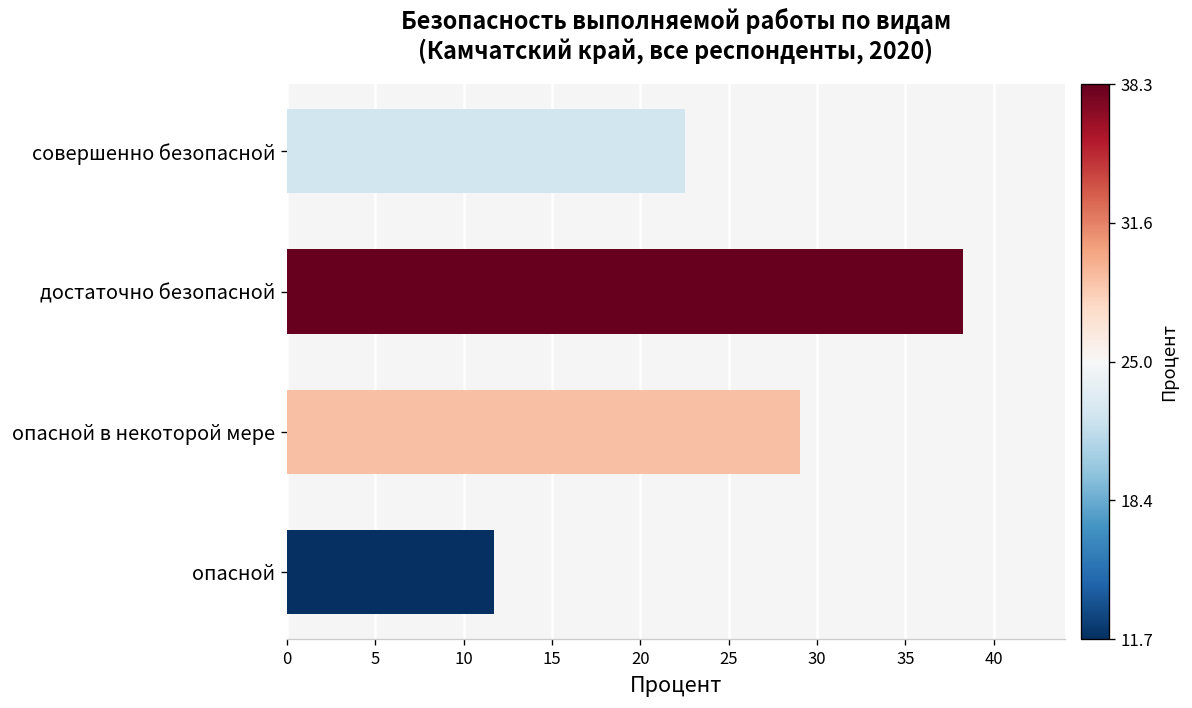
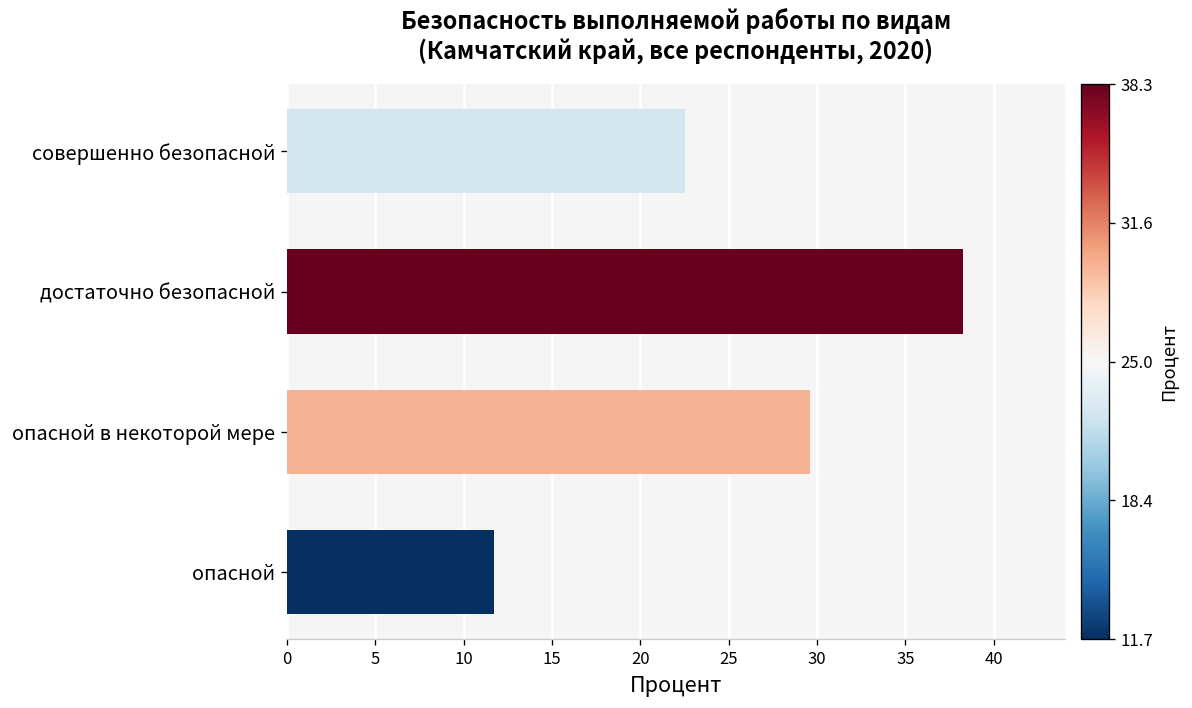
  {
    "совершенно безопасной": 22.5,
    "достаточно безопасной": 38.3,
-   "опасной в некоторой мере": 29.0,
+   "опасной в некоторой мере": 29.6,
    "опасной": 11.7
  }
